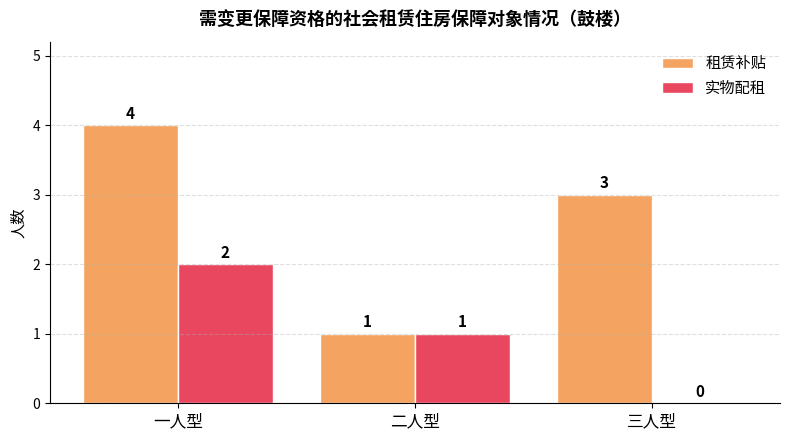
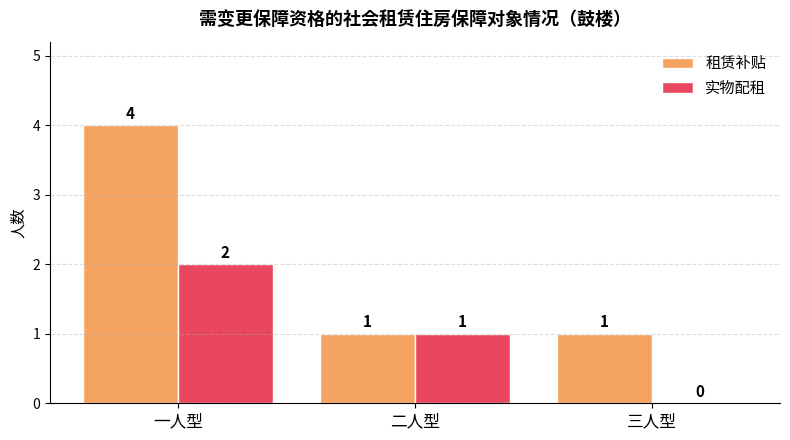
  {
    "租赁补贴": {
      "一人型": 4,
      "二人型": 1,
-     "三人型": 3
+     "三人型": 1
    },
    "实物配租": {
      "一人型": 2,
      "二人型": 1,
      "三人型": 0
    }
  }
